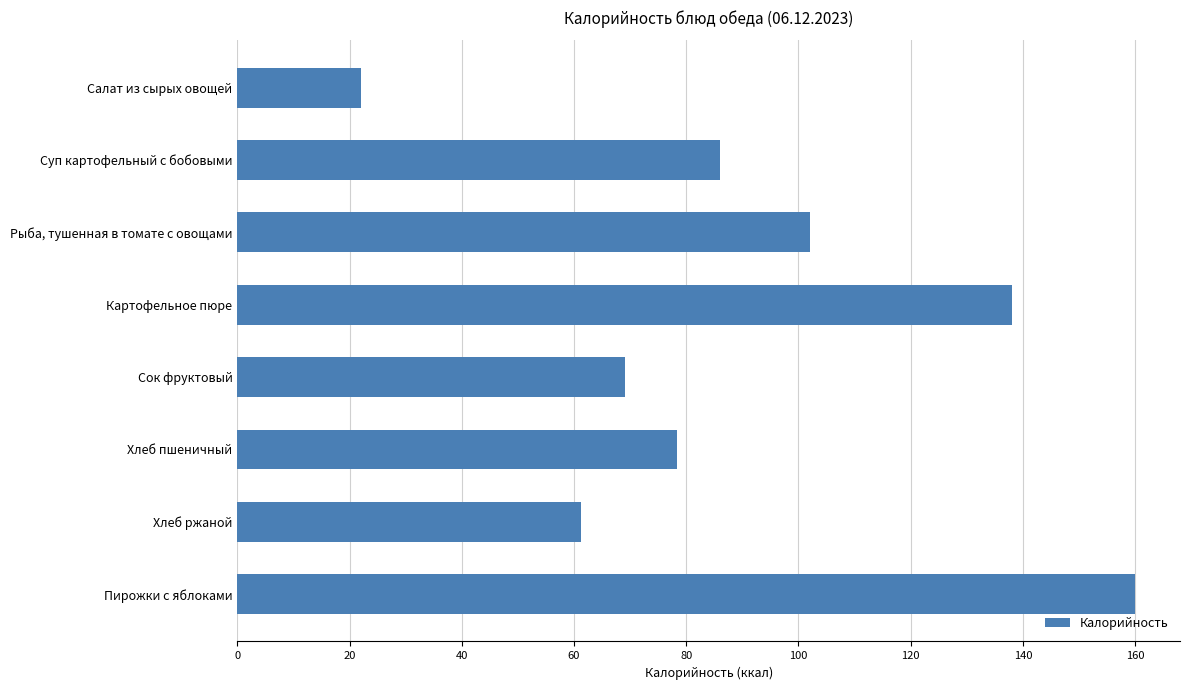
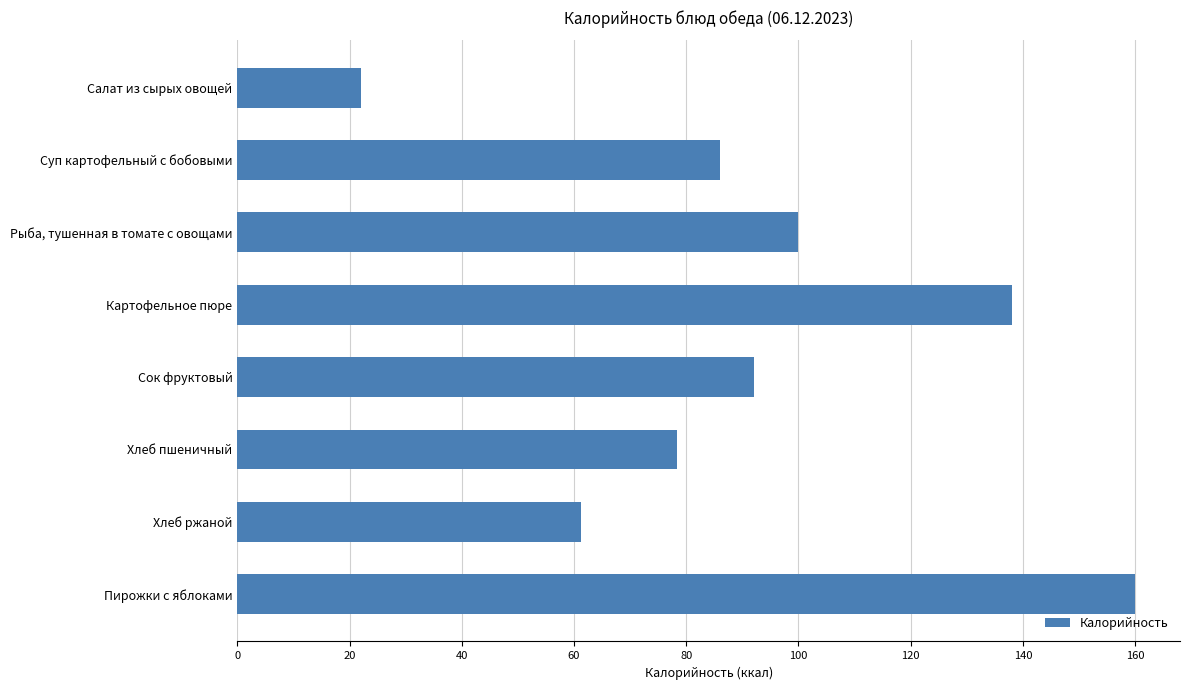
  {
    "Салат из сырых овощей": 22,
    "Суп картофельный с бобовыми": 86,
-   "Рыба, тушенная в томате с овощами": 102,
+   "Рыба, тушенная в томате с овощами": 100,
    "Картофельное пюре": 138,
-   "Сок фруктовый": 69,
+   "Сок фруктовый": 92,
    "Хлеб пшеничный": 78,
    "Хлеб ржаной": 61,
    "Пирожки с яблоками": 160
  }
